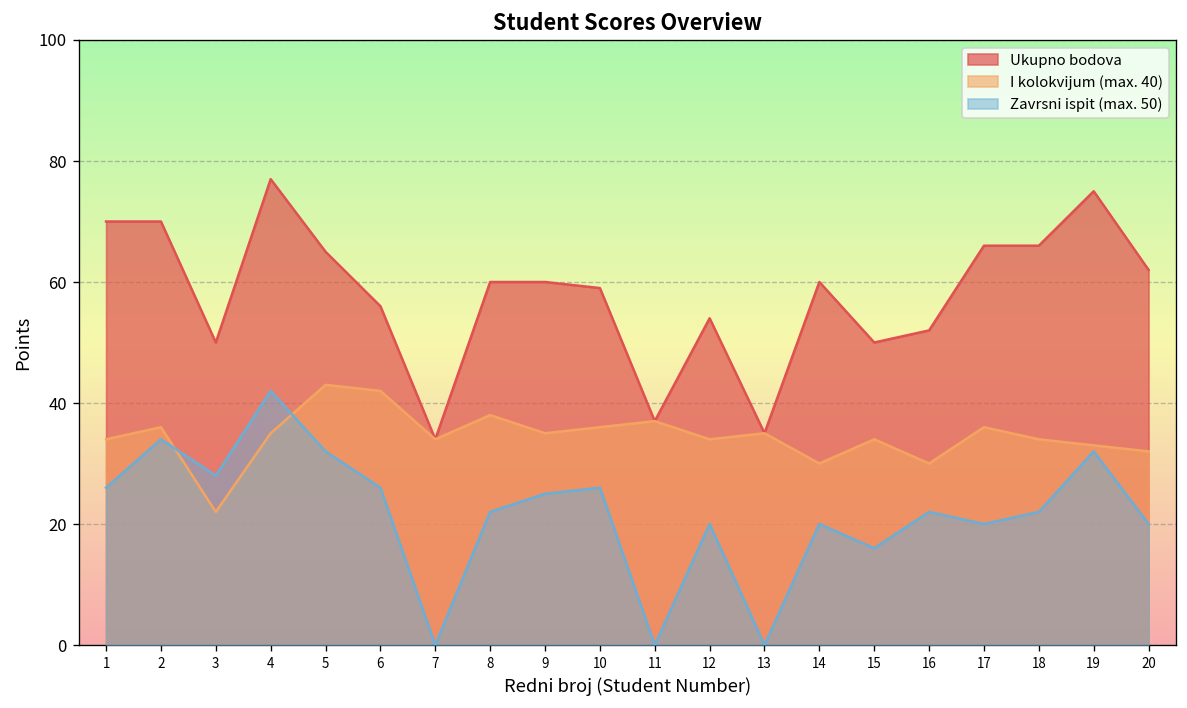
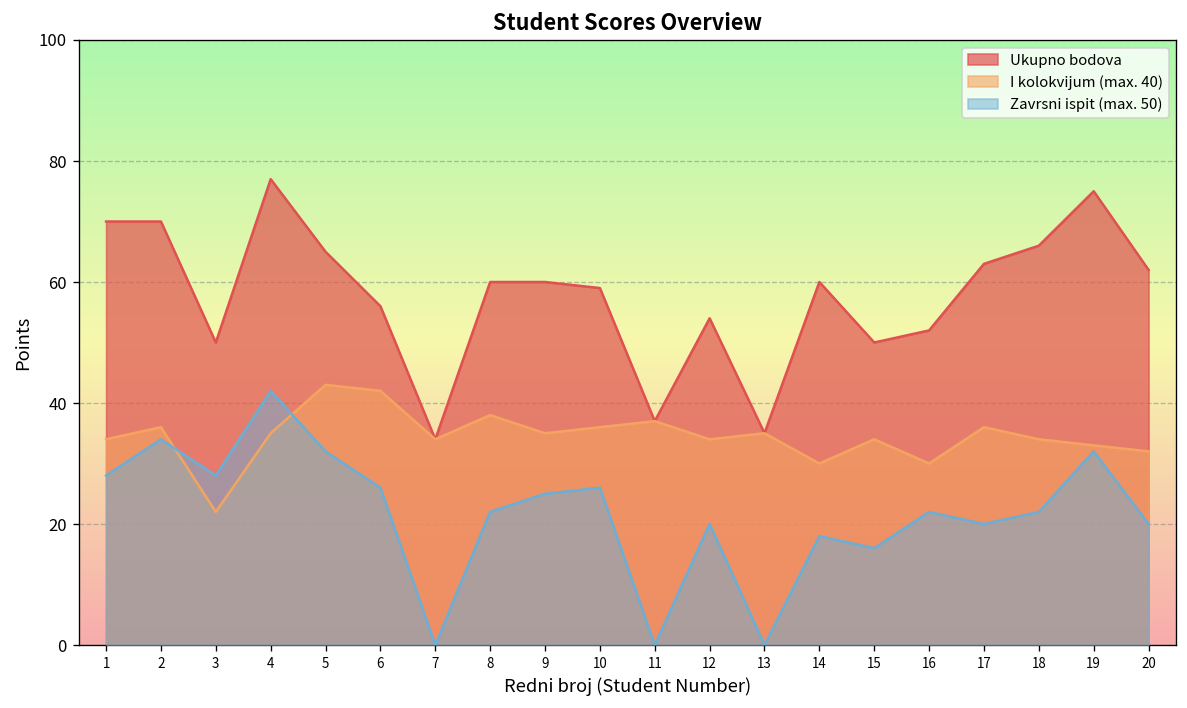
  {
    "Ukupno bodova": {
      "1": 70,
      "2": 70,
      "3": 50,
      "4": 77,
      "5": 65,
      "6": 56,
      "8": 60,
      "9": 60,
      "10": 59,
      "12": 54,
      "14": 60,
      "15": 50,
      "16": 52,
-     "17": 66,
+     "17": 63,
      "18": 66,
      "19": 75,
      "20": 62
    },
    "I kolokvijum (max. 40)": {
      "1": 34,
      "2": 36,
      "3": 22,
      "4": 35,
      "5": 43,
      "6": 42,
      "8": 38,
      "9": 35,
      "10": 36,
      "12": 34,
      "14": 30,
      "15": 34,
      "16": 30,
      "17": 36,
      "18": 34,
      "19": 33,
      "20": 32
    },
    "Zavrsni ispit (max. 50)": {
-     "1": 26,
+     "1": 28,
      "2": 34,
      "3": 28,
      "4": 42,
      "5": 32,
      "6": 26,
      "7": 0,
      "8": 22,
      "9": 25,
      "10": 26,
      "11": 0,
      "12": 20,
      "13": 0,
-     "14": 20,
+     "14": 18,
      "15": 16,
      "16": 22,
      "17": 20,
      "18": 22,
      "19": 32,
      "20": 20
    }
  }
